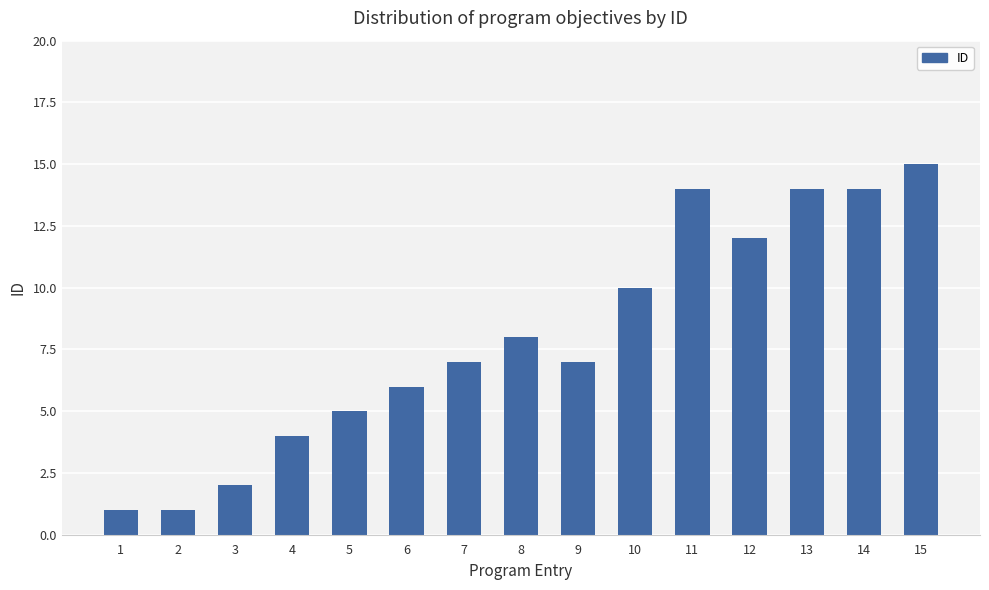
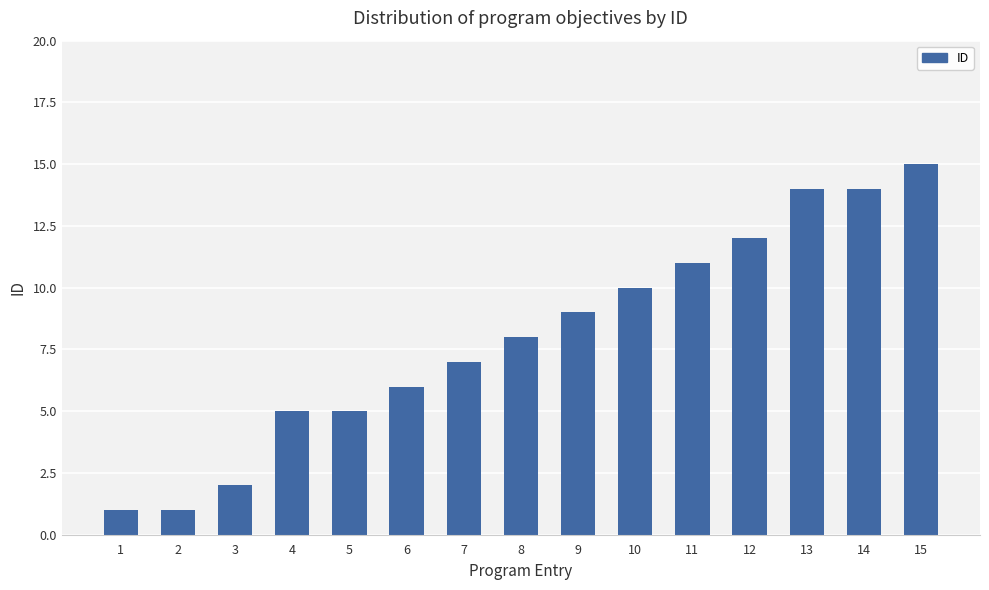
  {
    "1": 1,
    "2": 1,
    "3": 2,
-   "4": 4,
+   "4": 5,
    "5": 5,
    "6": 6,
    "7": 7,
    "8": 8,
-   "9": 7,
+   "9": 9,
    "10": 10,
-   "11": 14,
+   "11": 11,
    "12": 12,
    "13": 14,
    "14": 14,
    "15": 15
  }
